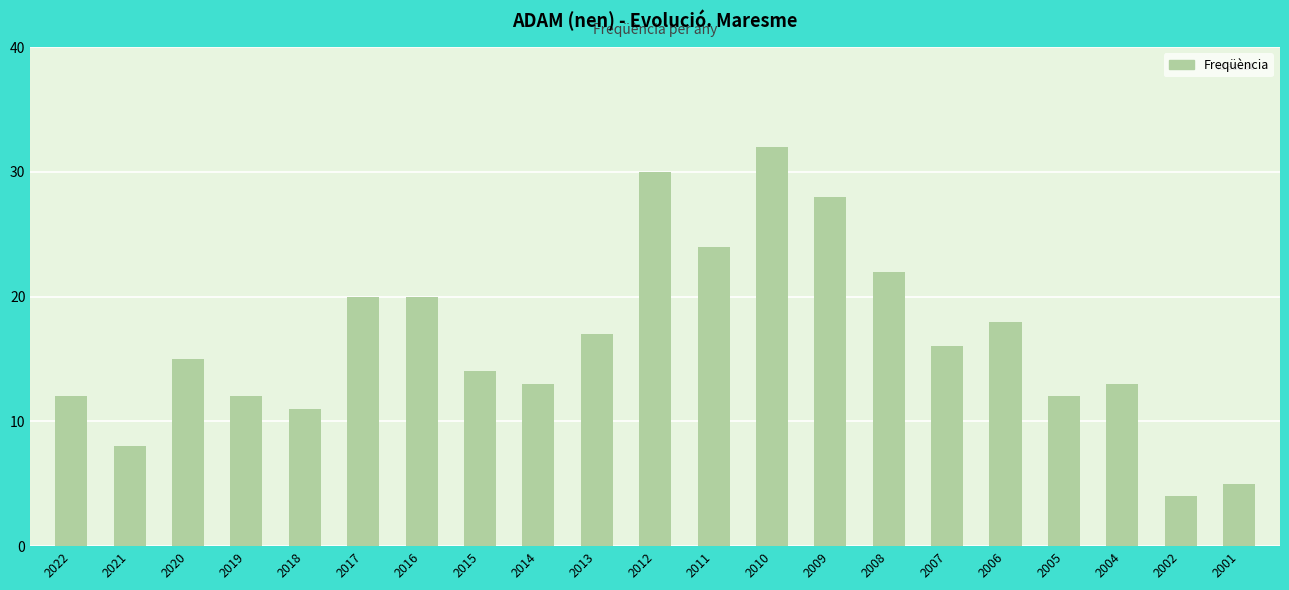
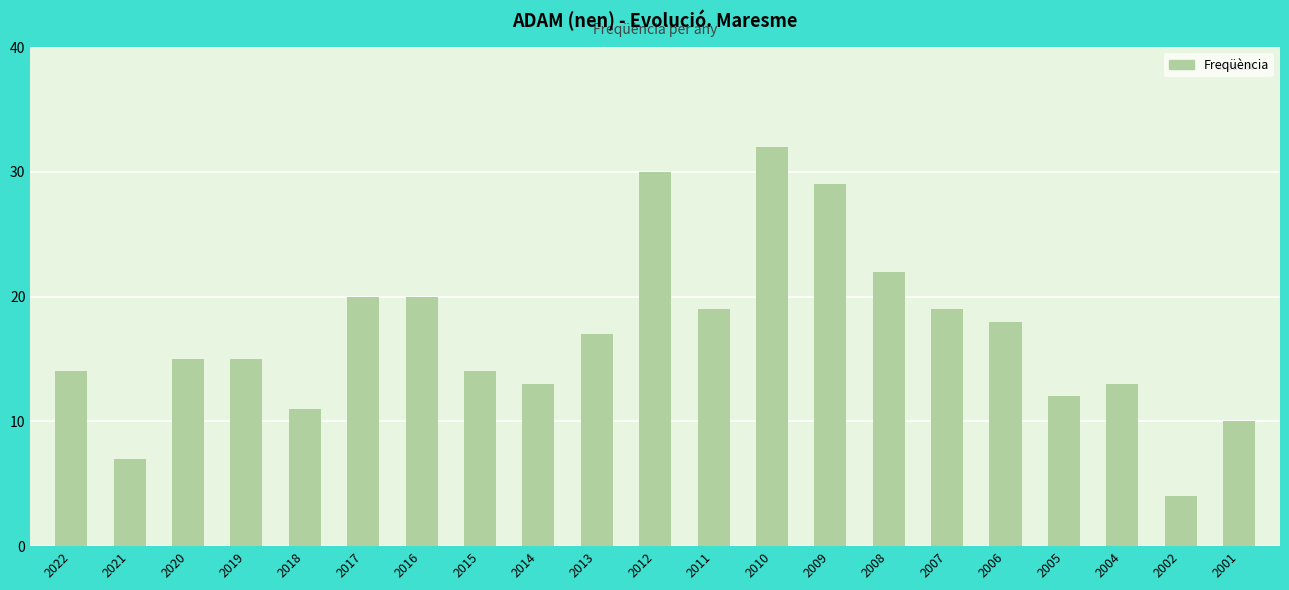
  {
-   "2022": 12,
-   "2021": 8,
+   "2022": 14,
+   "2021": 7,
    "2020": 15,
-   "2019": 12,
+   "2019": 15,
    "2018": 11,
    "2017": 20,
    "2016": 20,
    "2015": 14,
    "2014": 13,
    "2013": 17,
    "2012": 30,
-   "2011": 24,
+   "2011": 19,
    "2010": 32,
-   "2009": 28,
+   "2009": 29,
    "2008": 22,
-   "2007": 16,
+   "2007": 19,
    "2006": 18,
    "2005": 12,
    "2004": 13,
    "2002": 4,
-   "2001": 5
+   "2001": 10
  }
